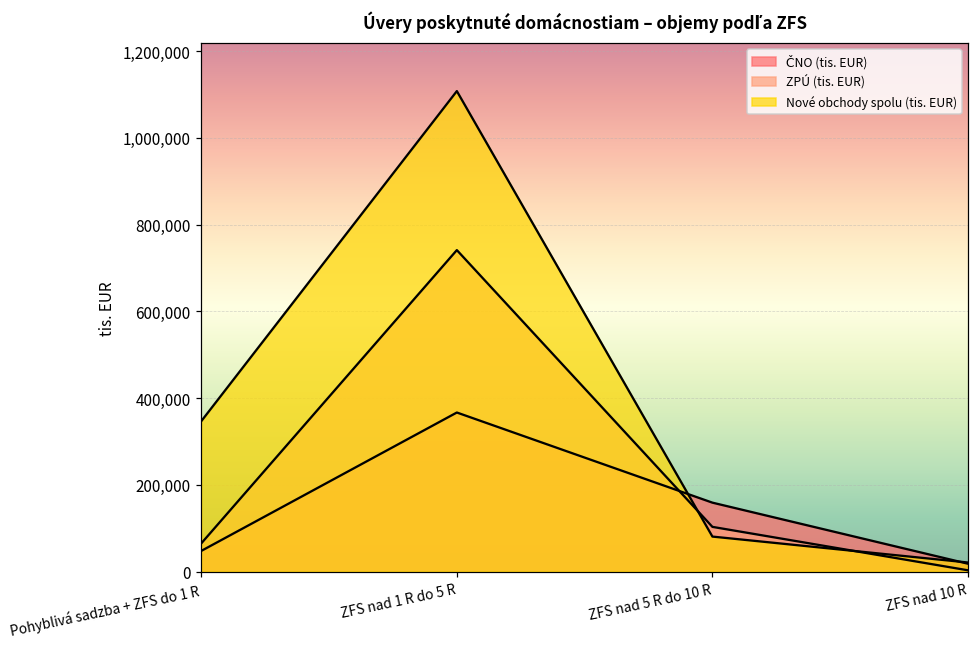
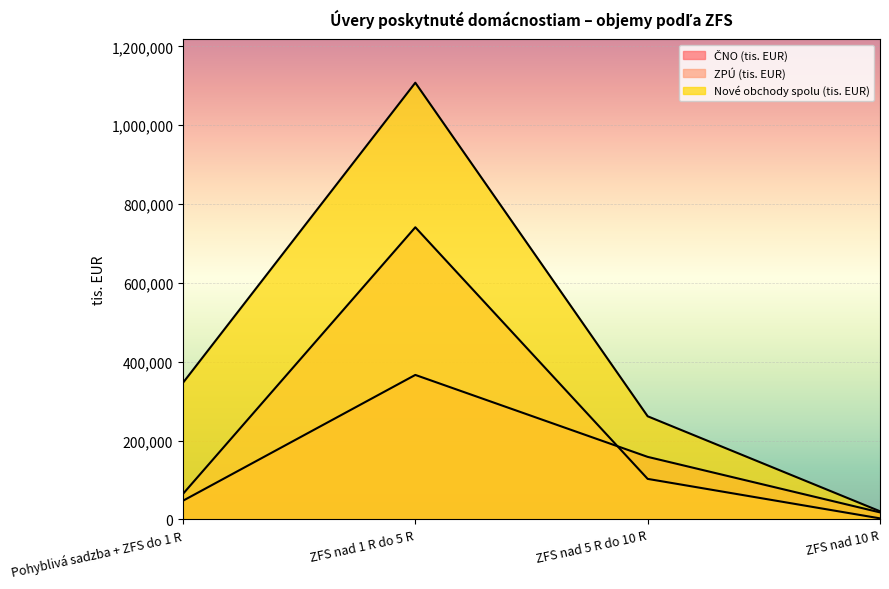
  {
    "Nové obchody spolu (tis. EUR)": {
      "Pohyblivá sadzba + ZFS do 1 R": "350,000",
      "ZFS nad 1 R do 5 R": "1,110,000",
-     "ZFS nad 5 R do 10 R": "80,000"
+     "ZFS nad 5 R do 10 R": "260,000"
    }
  }
